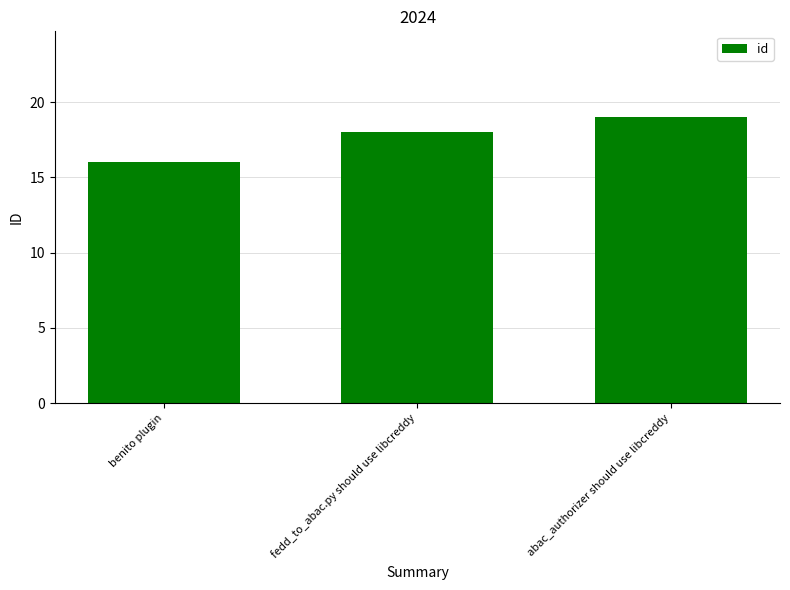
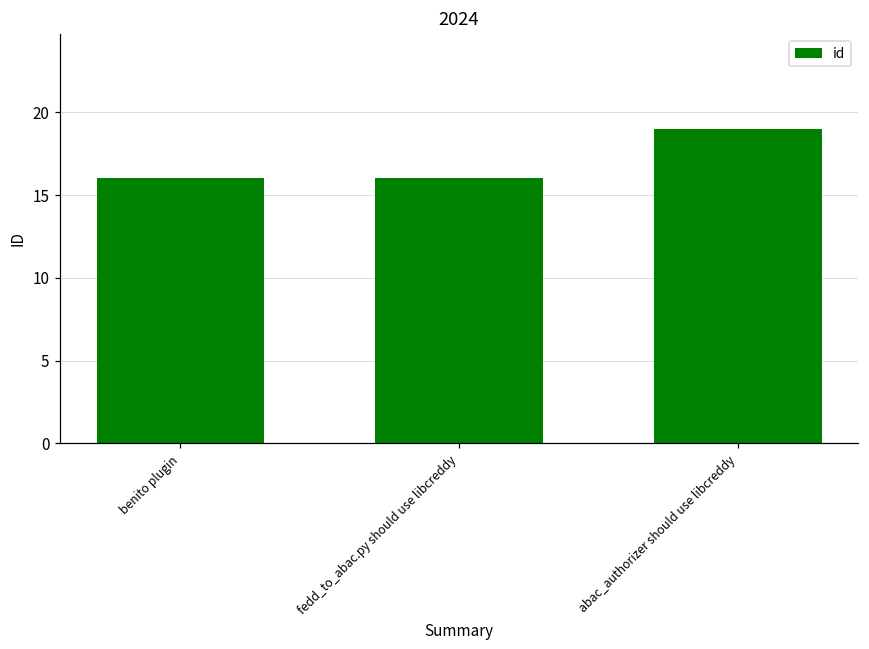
  {
    "benito plugin": 16,
-   "fedd_to_abac.py should use libcreddy": 18,
+   "fedd_to_abac.py should use libcreddy": 16,
    "abac_authorizer should use libcreddy": 19
  }
